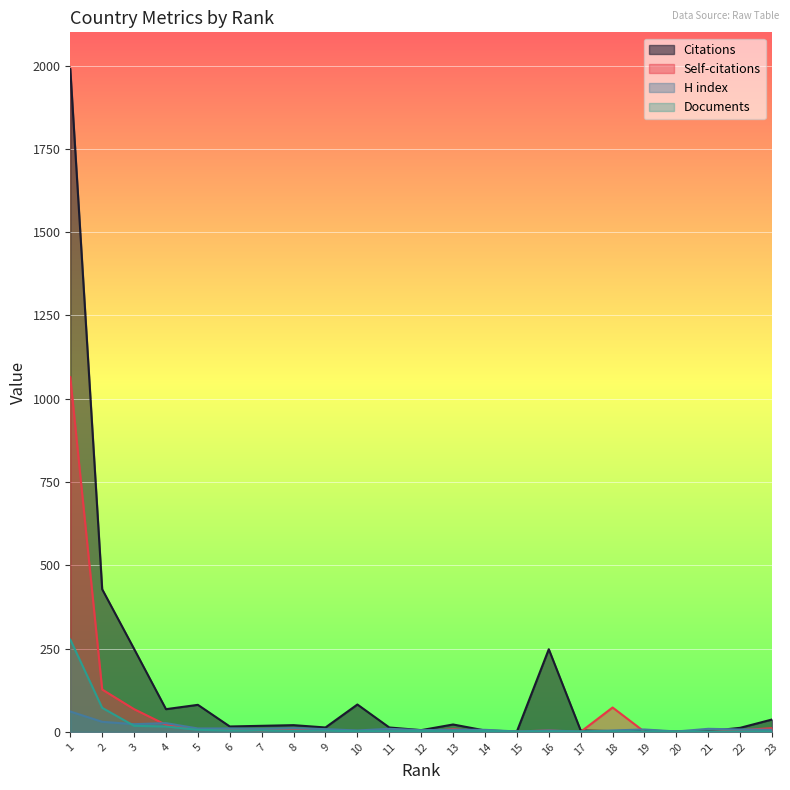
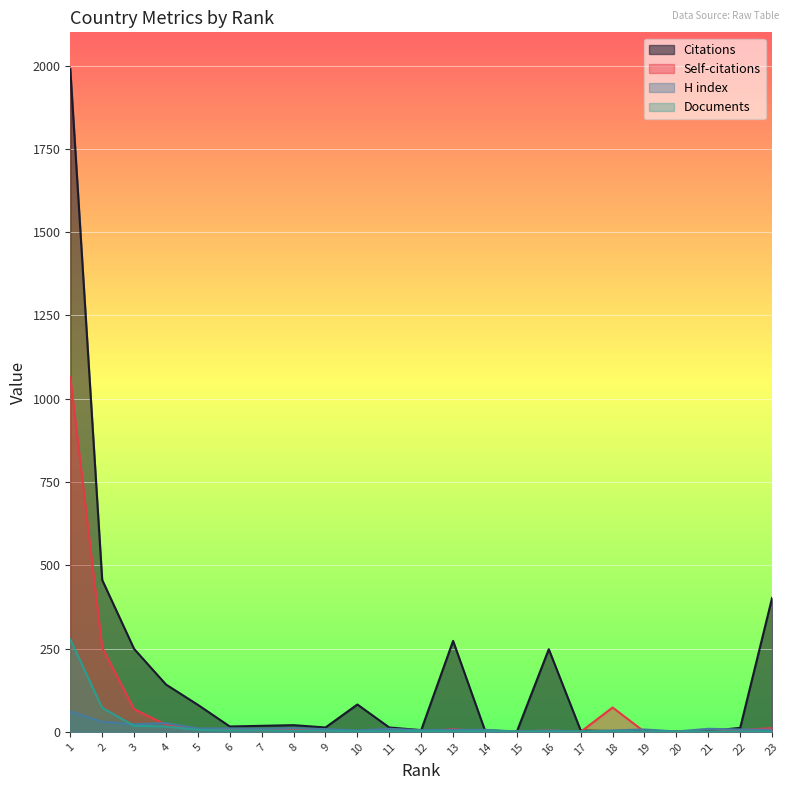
  {
    "Citations": {
      "1": 1990,
-     "2": 430,
+     "2": 460,
      "3": 250,
-     "4": 70,
+     "4": 140,
      "5": 80,
      "7": 20,
      "8": 20,
      "10": 80,
-     "13": 20,
+     "13": 270,
      "16": 250,
-     "23": 40
+     "23": 400
    },
    "Self-citations": {
      "1": 1070,
-     "2": 130,
+     "2": 250,
      "3": 70,
      "18": 70
    }
  }
